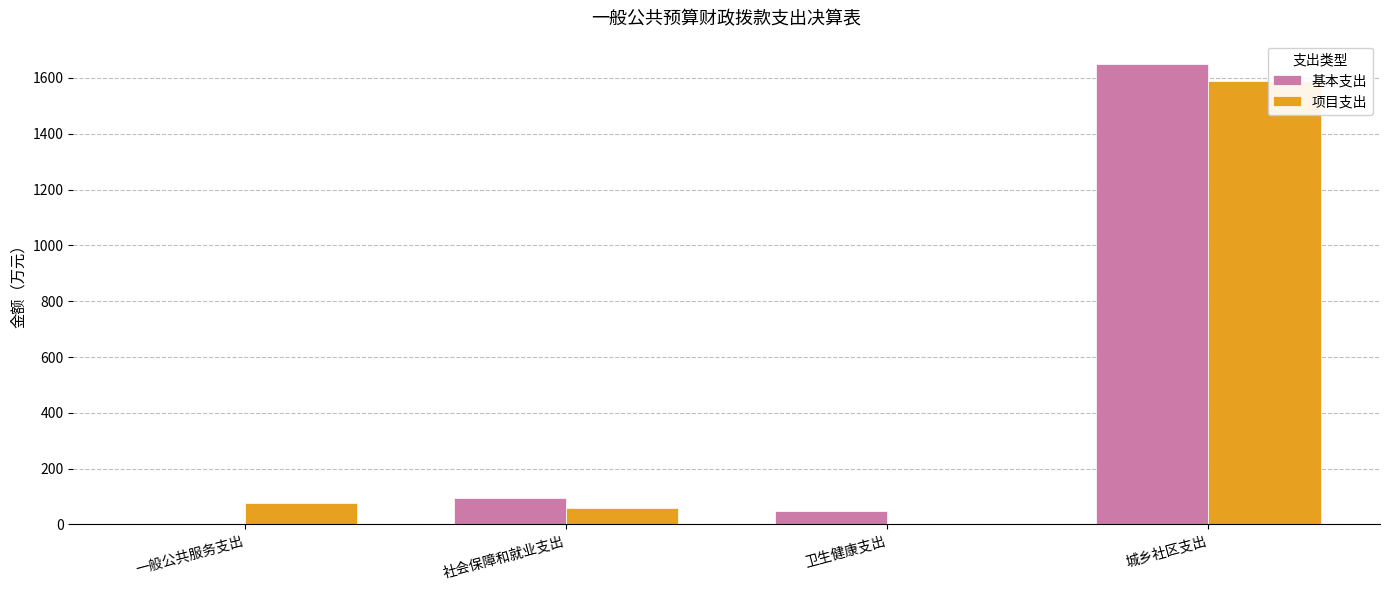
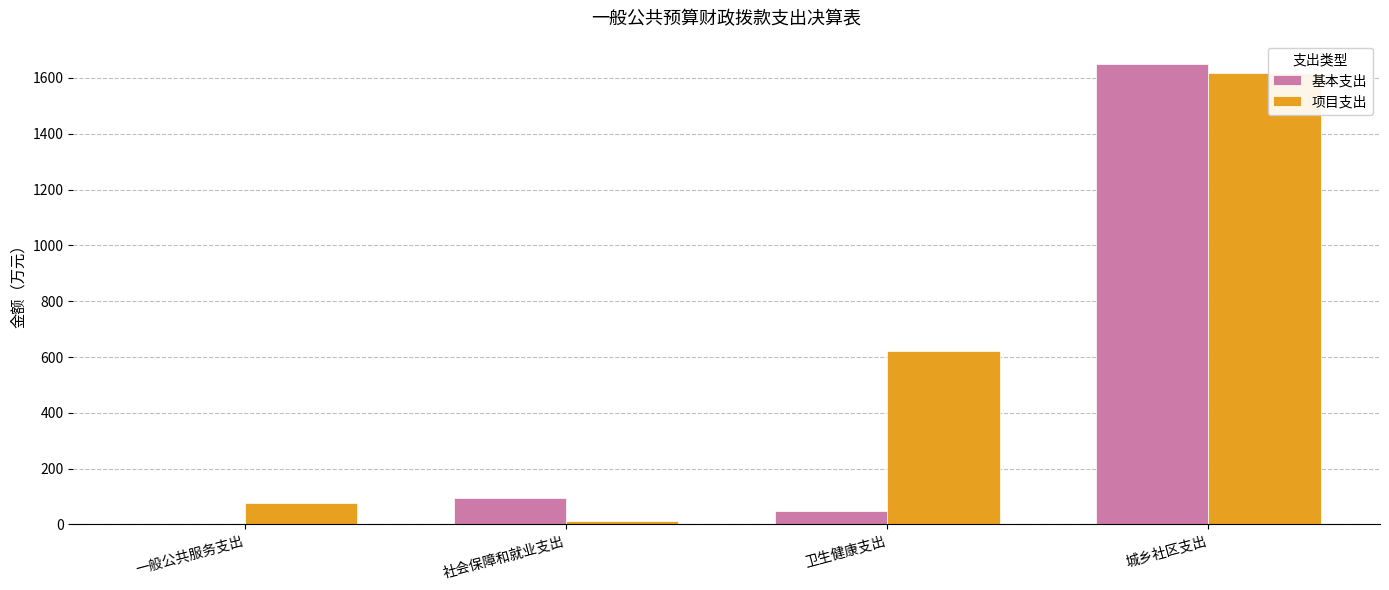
  {
    "基本支出": {
      "一般公共服务支出": 0,
      "社会保障和就业支出": 90,
      "卫生健康支出": 50,
      "城乡社区支出": 1650
    },
    "项目支出": {
      "一般公共服务支出": 80,
-     "社会保障和就业支出": 60,
-     "卫生健康支出": 0,
-     "城乡社区支出": 1590
+     "社会保障和就业支出": 10,
+     "卫生健康支出": 620,
+     "城乡社区支出": 1620
    }
  }
